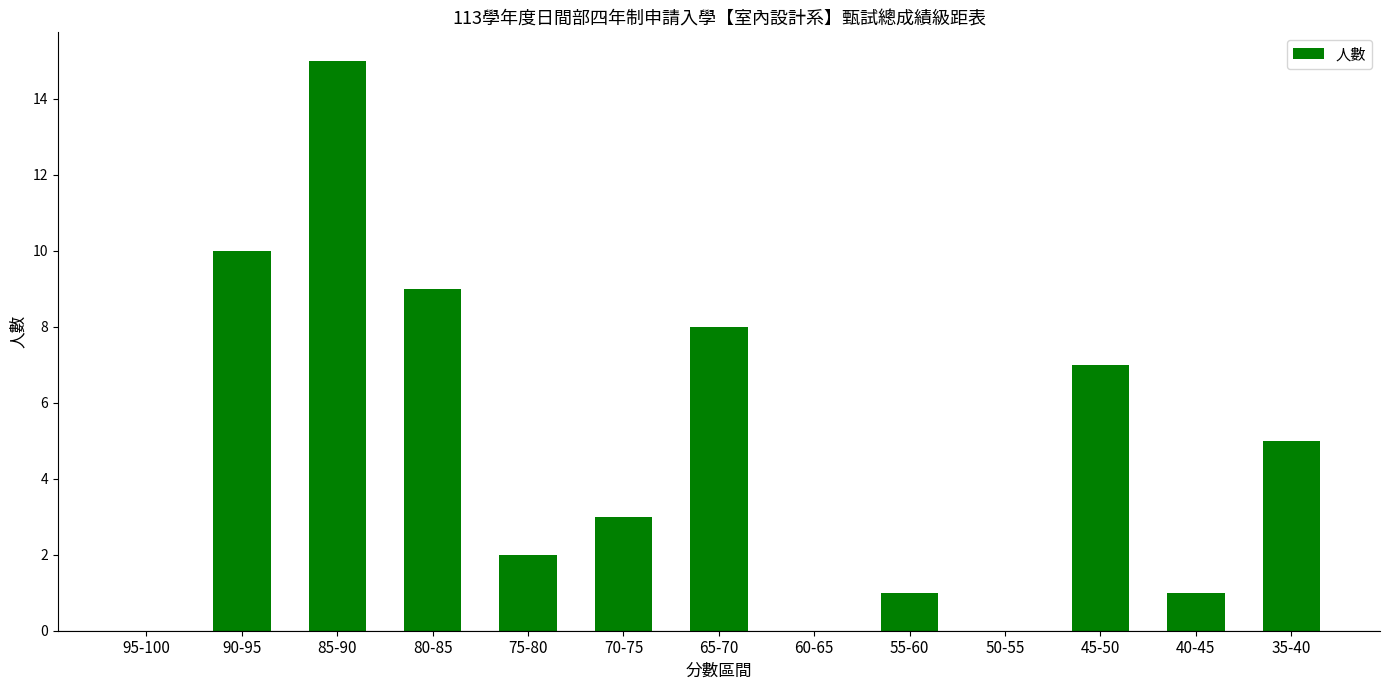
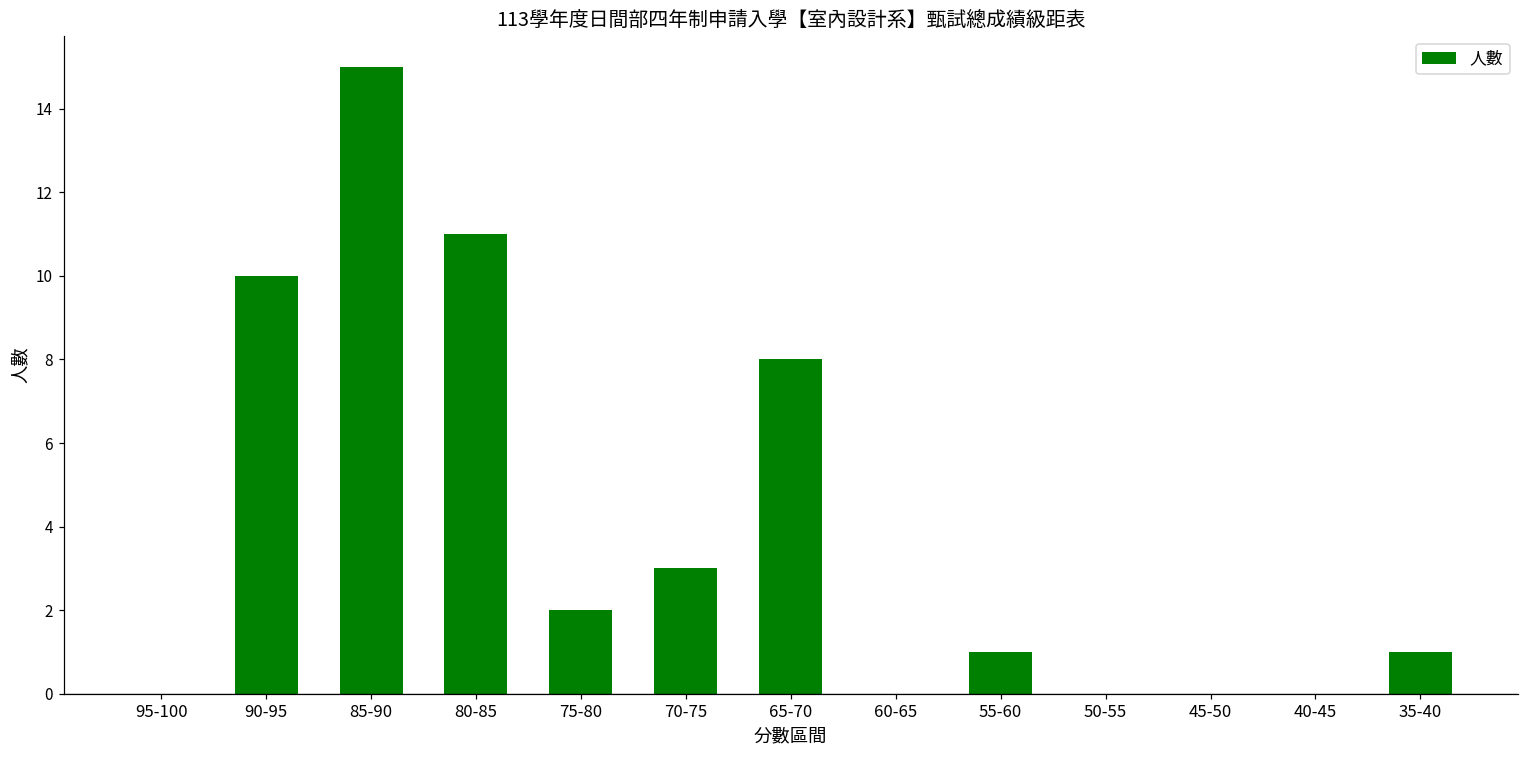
  {
    "95-100": 0,
    "90-95": 10,
    "85-90": 15,
-   "80-85": 9,
+   "80-85": 11,
    "75-80": 2,
    "70-75": 3,
    "65-70": 8,
    "60-65": 0,
    "55-60": 1,
    "50-55": 0,
-   "45-50": 7,
-   "40-45": 1,
-   "35-40": 5
+   "45-50": 0,
+   "40-45": 0,
+   "35-40": 1
  }
